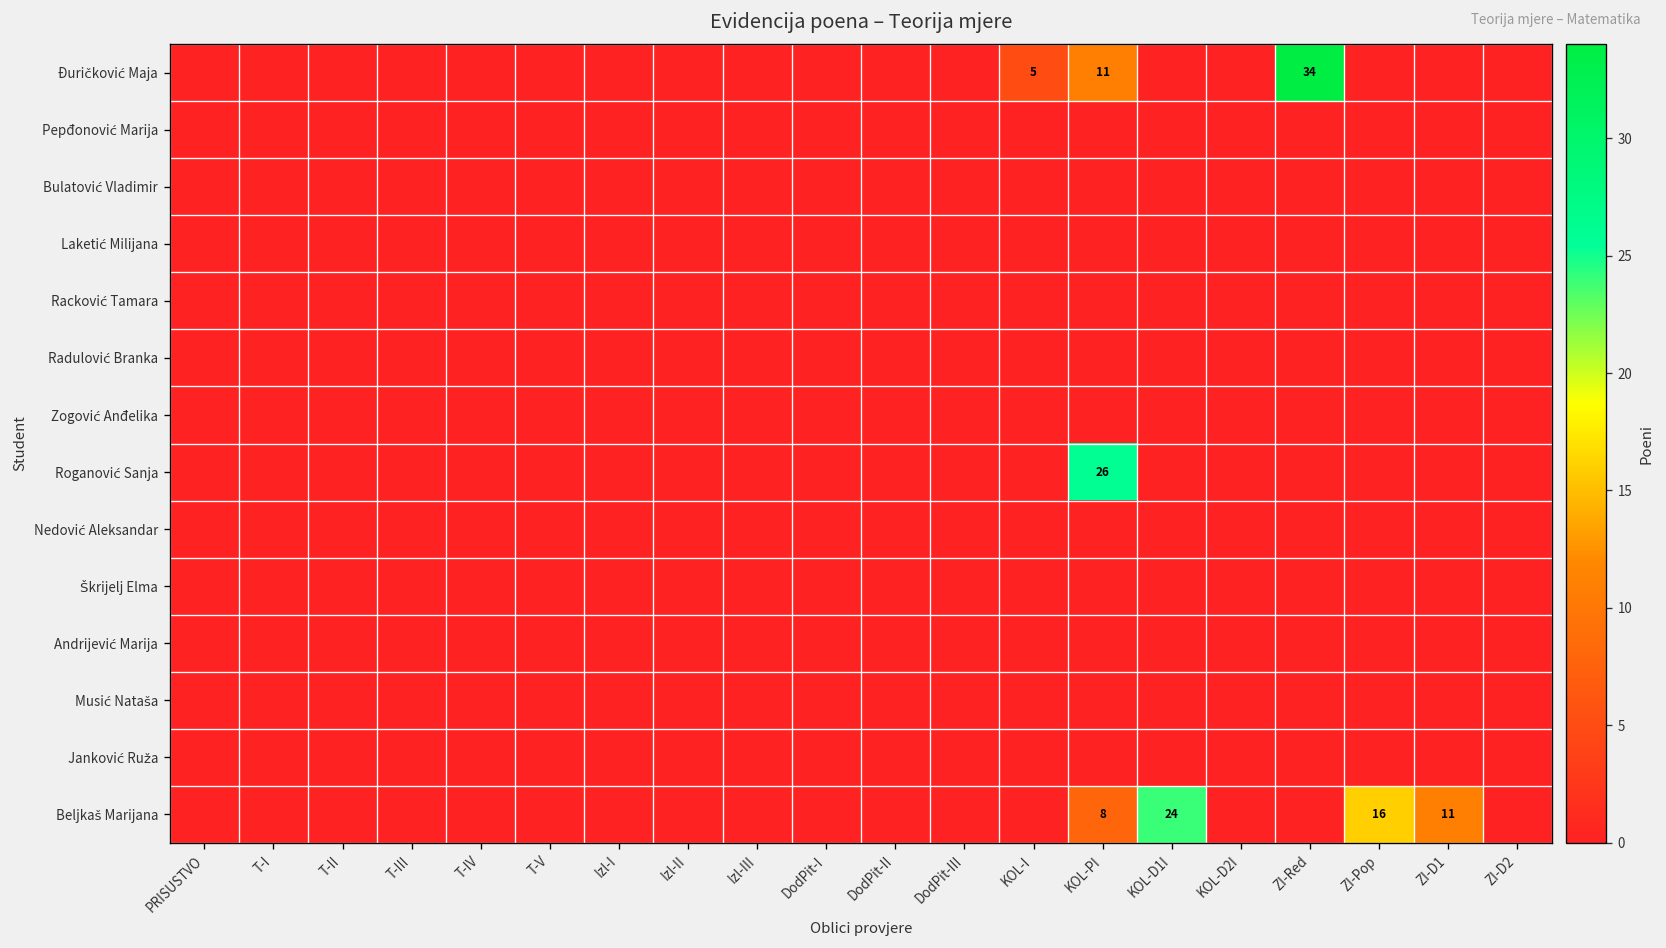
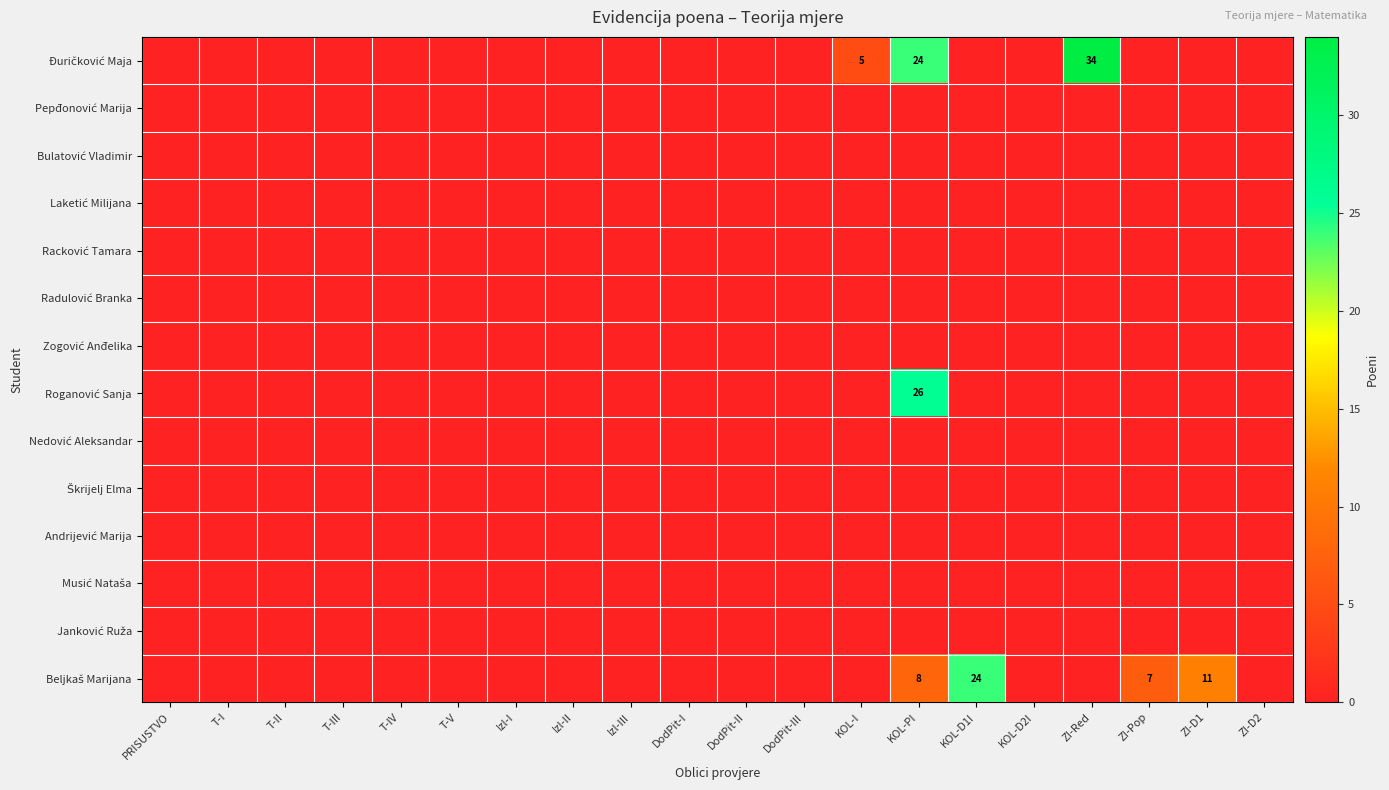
  {
    "Đuričković Maja": {
      "KOL-I": 5,
-     "KOL-PI": 11,
+     "KOL-PI": 24,
      "ZI-Red": 34
    },
    "Roganović Sanja": {
      "KOL-PI": 26
    },
    "Beljkaš Marijana": {
      "KOL-PI": 8,
      "KOL-D1I": 24,
-     "ZI-Pop": 16,
+     "ZI-Pop": 7,
      "ZI-D1": 11
    }
  }
